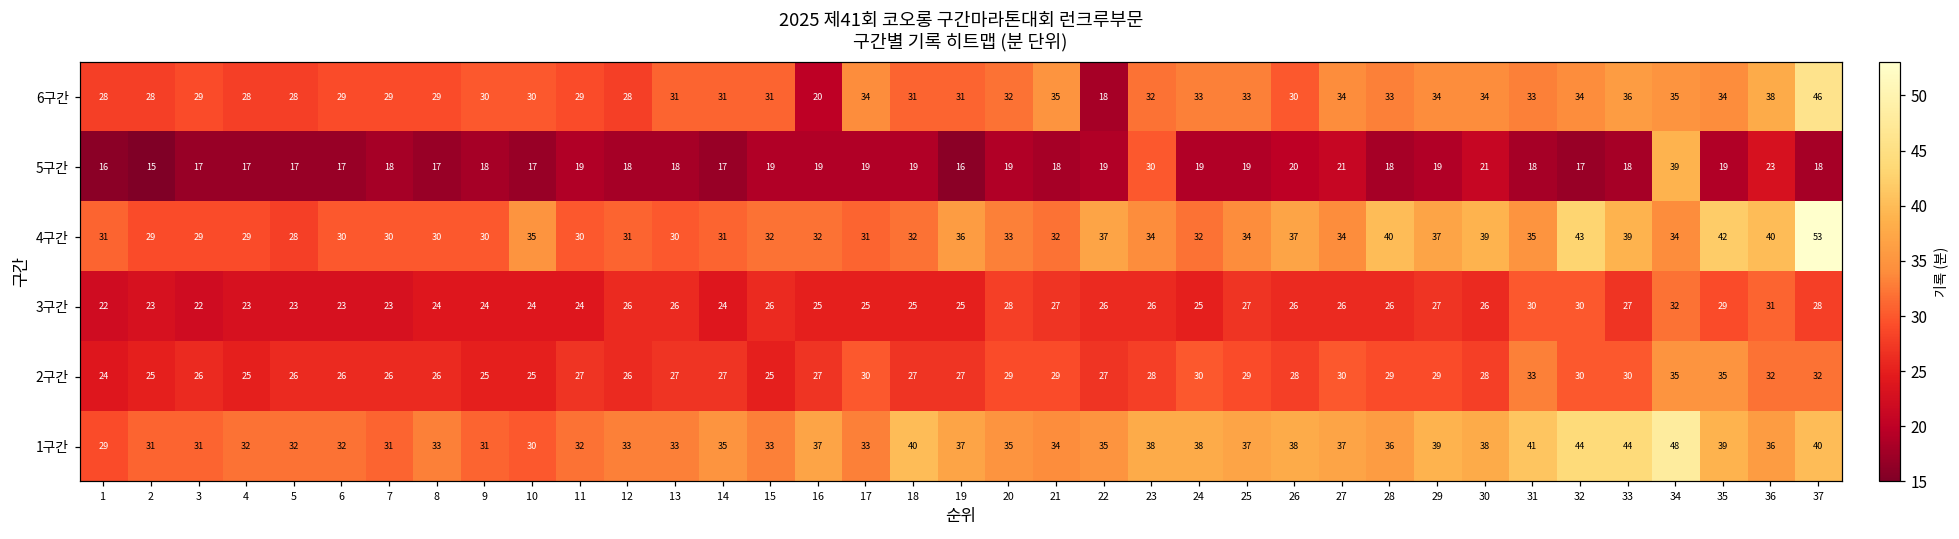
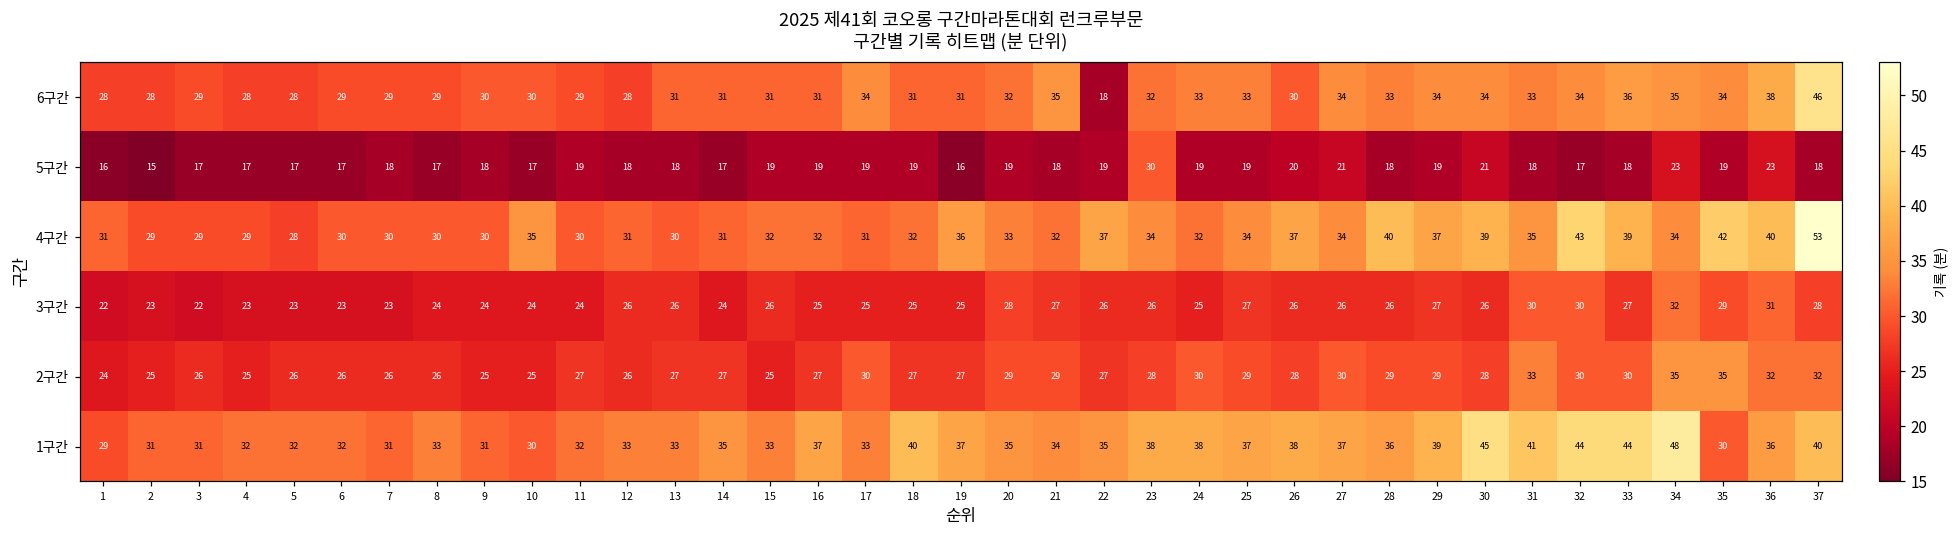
  {
    "6구간": {
      "1": 28,
      "2": 28,
      "3": 29,
      "4": 28,
      "5": 28,
      "6": 29,
      "7": 29,
      "8": 29,
      "9": 30,
      "10": 30,
      "11": 29,
      "12": 28,
      "13": 31,
      "14": 31,
      "15": 31,
-     "16": 20,
+     "16": 31,
      "17": 34,
      "18": 31,
      "19": 31,
      "20": 32,
      "21": 35,
      "22": 18,
      "23": 32,
      "24": 33,
      "25": 33,
      "26": 30,
      "27": 34,
      "28": 33,
      "29": 34,
      "30": 34,
      "31": 33,
      "32": 34,
      "33": 36,
      "34": 35,
      "35": 34,
      "36": 38,
      "37": 46
    },
    "5구간": {
      "1": 16,
      "2": 15,
      "3": 17,
      "4": 17,
      "5": 17,
      "6": 17,
      "7": 18,
      "8": 17,
      "9": 18,
      "10": 17,
      "11": 19,
      "12": 18,
      "13": 18,
      "14": 17,
      "15": 19,
      "16": 19,
      "17": 19,
      "18": 19,
      "19": 16,
      "20": 19,
      "21": 18,
      "22": 19,
      "23": 30,
      "24": 19,
      "25": 19,
      "26": 20,
      "27": 21,
      "28": 18,
      "29": 19,
      "30": 21,
      "31": 18,
      "32": 17,
      "33": 18,
-     "34": 39,
+     "34": 23,
      "35": 19,
      "36": 23,
      "37": 18
    },
    "1구간": {
      "1": 29,
      "2": 31,
      "3": 31,
      "4": 32,
      "5": 32,
      "6": 32,
      "7": 31,
      "8": 33,
      "9": 31,
      "10": 30,
      "11": 32,
      "12": 33,
      "13": 33,
      "14": 35,
      "15": 33,
      "16": 37,
      "17": 33,
      "18": 40,
      "19": 37,
      "20": 35,
      "21": 34,
      "22": 35,
      "23": 38,
      "24": 38,
      "25": 37,
      "26": 38,
      "27": 37,
      "28": 36,
      "29": 39,
-     "30": 38,
+     "30": 45,
      "31": 41,
      "32": 44,
      "33": 44,
      "34": 48,
-     "35": 39,
+     "35": 30,
      "36": 36,
      "37": 40
    }
  }
